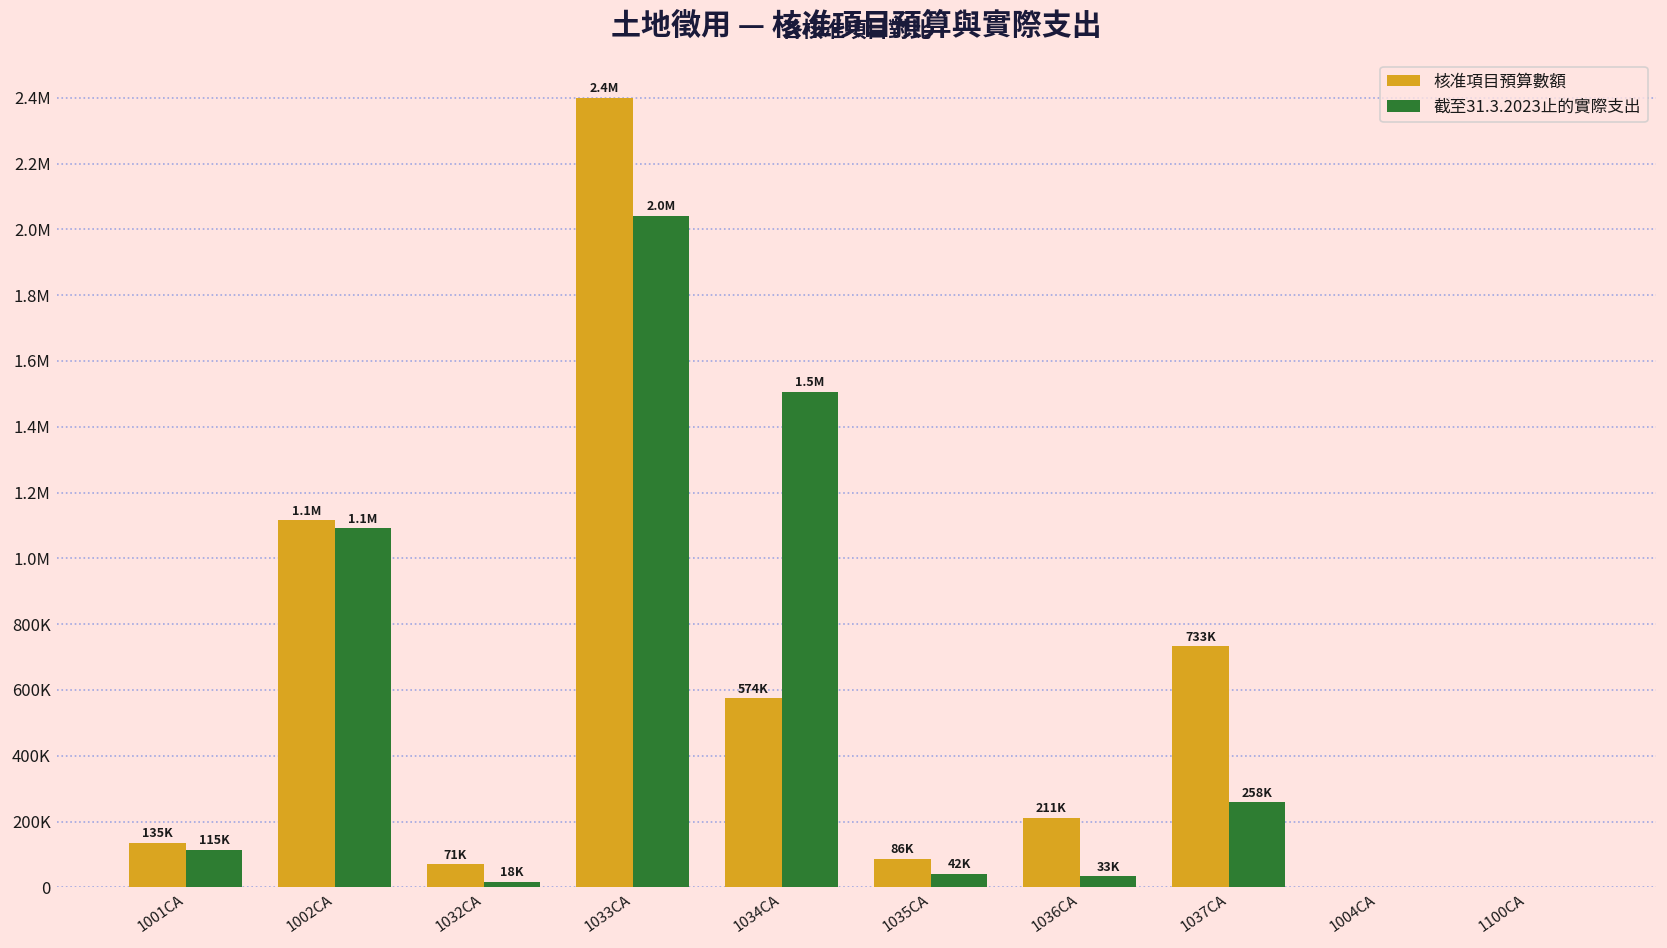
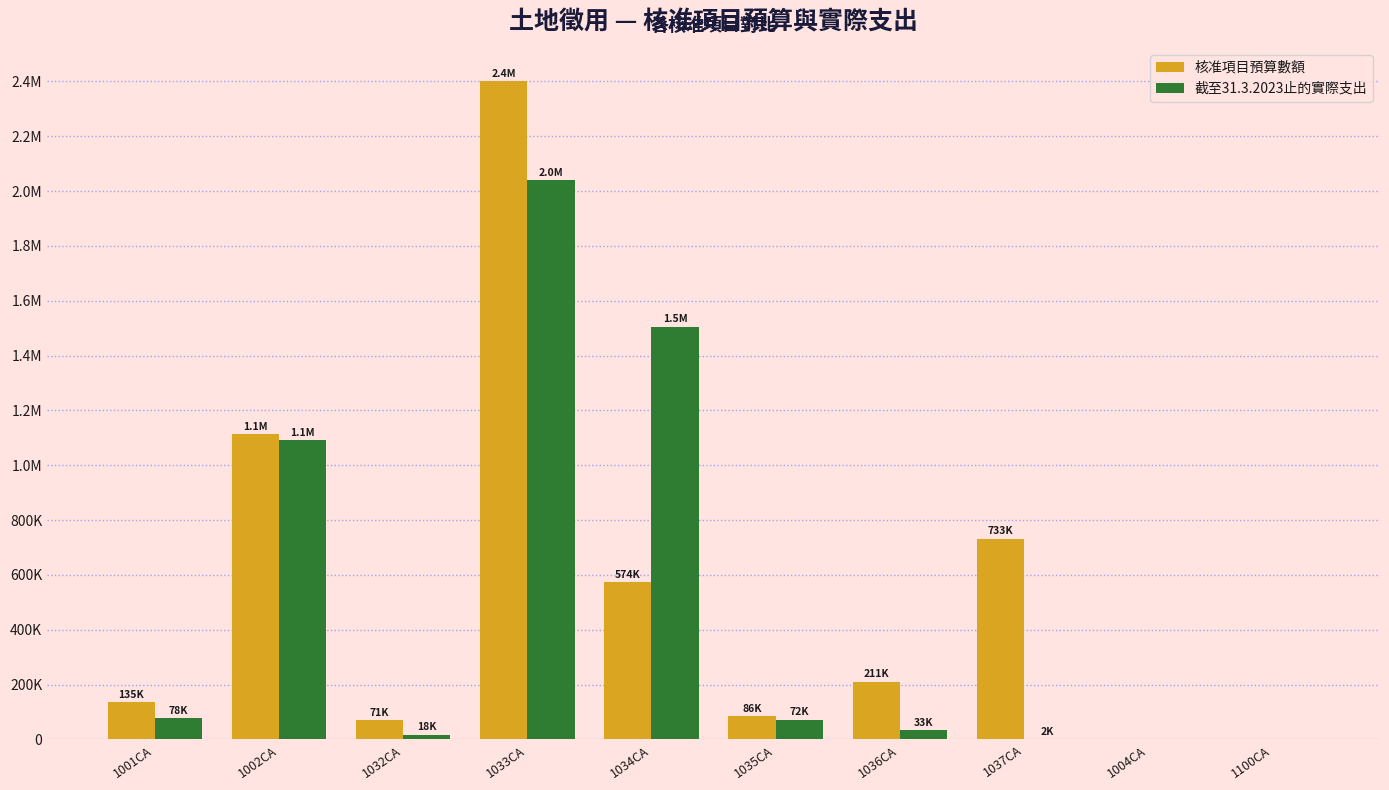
  {
    "核准項目預算數額": {
      "1001CA": "135K",
      "1002CA": "1.1M",
      "1032CA": "71K",
      "1033CA": "2.4M",
      "1034CA": "574K",
      "1035CA": "86K",
      "1036CA": "211K",
      "1037CA": "733K"
    },
    "截至31.3.2023止的實際支出": {
-     "1001CA": "115K",
+     "1001CA": "78K",
      "1002CA": "1.1M",
      "1032CA": "18K",
      "1033CA": "2.0M",
      "1034CA": "1.5M",
-     "1035CA": "42K",
+     "1035CA": "72K",
      "1036CA": "33K",
-     "1037CA": "258K"
+     "1037CA": "2K"
    }
  }
